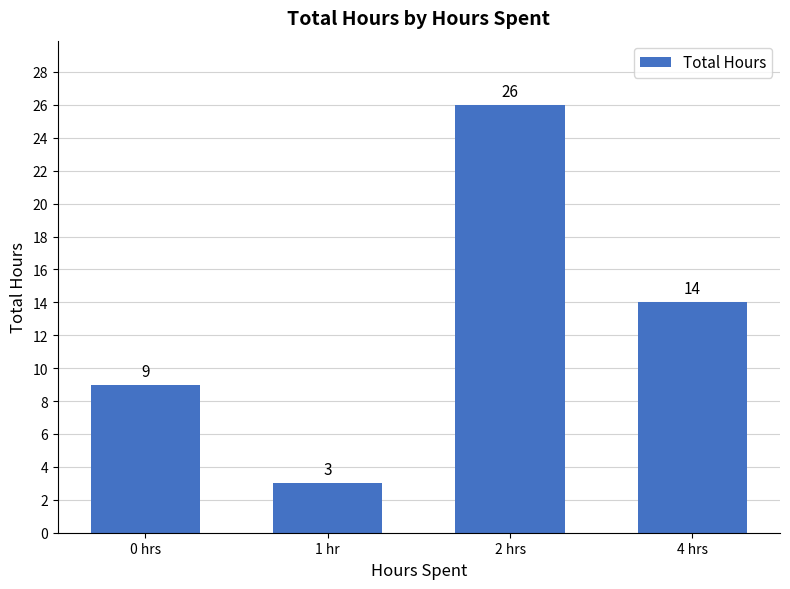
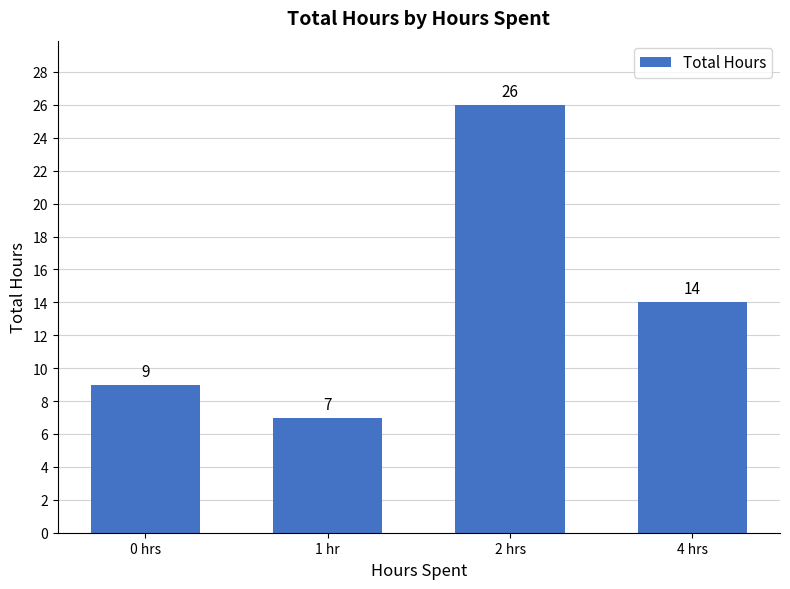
  {
    "0 hrs": 9,
-   "1 hr": 3,
+   "1 hr": 7,
    "2 hrs": 26,
    "4 hrs": 14
  }
